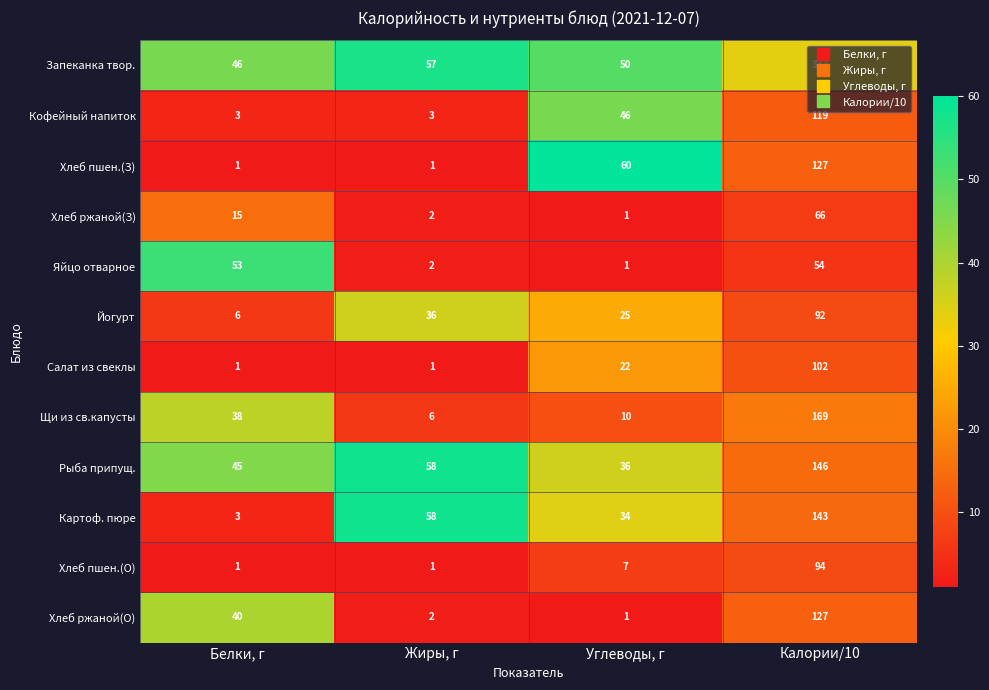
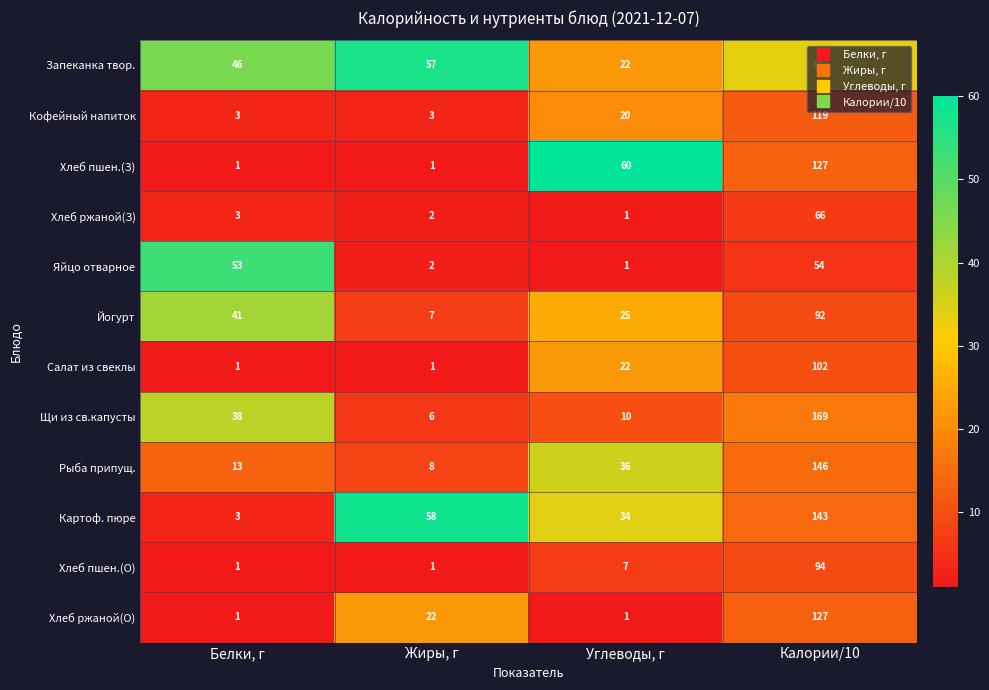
  {
    "Запеканка твор.": {
      "Белки, г": 46,
      "Жиры, г": 57,
-     "Углеводы, г": 50
+     "Углеводы, г": 22
    },
    "Кофейный напиток": {
      "Белки, г": 3,
      "Жиры, г": 3,
-     "Углеводы, г": 46
+     "Углеводы, г": 20
    },
    "Хлеб пшен.(З)": {
      "Белки, г": 1,
      "Жиры, г": 1,
      "Углеводы, г": 60,
      "Калории/10": 127
    },
    "Хлеб ржаной(З)": {
-     "Белки, г": 15,
+     "Белки, г": 3,
      "Жиры, г": 2,
      "Углеводы, г": 1,
      "Калории/10": 66
    },
    "Яйцо отварное": {
      "Белки, г": 53,
      "Жиры, г": 2,
      "Углеводы, г": 1,
      "Калории/10": 54
    },
    "Йогурт": {
-     "Белки, г": 6,
-     "Жиры, г": 36,
+     "Белки, г": 41,
+     "Жиры, г": 7,
      "Углеводы, г": 25,
      "Калории/10": 92
    },
    "Салат из свеклы": {
      "Белки, г": 1,
      "Жиры, г": 1,
      "Углеводы, г": 22,
      "Калории/10": 102
    },
    "Щи из св.капусты": {
      "Белки, г": 38,
      "Жиры, г": 6,
      "Углеводы, г": 10,
      "Калории/10": 169
    },
    "Рыба припущ.": {
-     "Белки, г": 45,
-     "Жиры, г": 58,
+     "Белки, г": 13,
+     "Жиры, г": 8,
      "Углеводы, г": 36,
      "Калории/10": 146
    },
    "Картоф. пюре": {
      "Белки, г": 3,
      "Жиры, г": 58,
      "Углеводы, г": 34,
      "Калории/10": 143
    },
    "Хлеб пшен.(О)": {
      "Белки, г": 1,
      "Жиры, г": 1,
      "Углеводы, г": 7,
      "Калории/10": 94
    },
    "Хлеб ржаной(О)": {
-     "Белки, г": 40,
-     "Жиры, г": 2,
+     "Белки, г": 1,
+     "Жиры, г": 22,
      "Углеводы, г": 1,
      "Калории/10": 127
    }
  }
